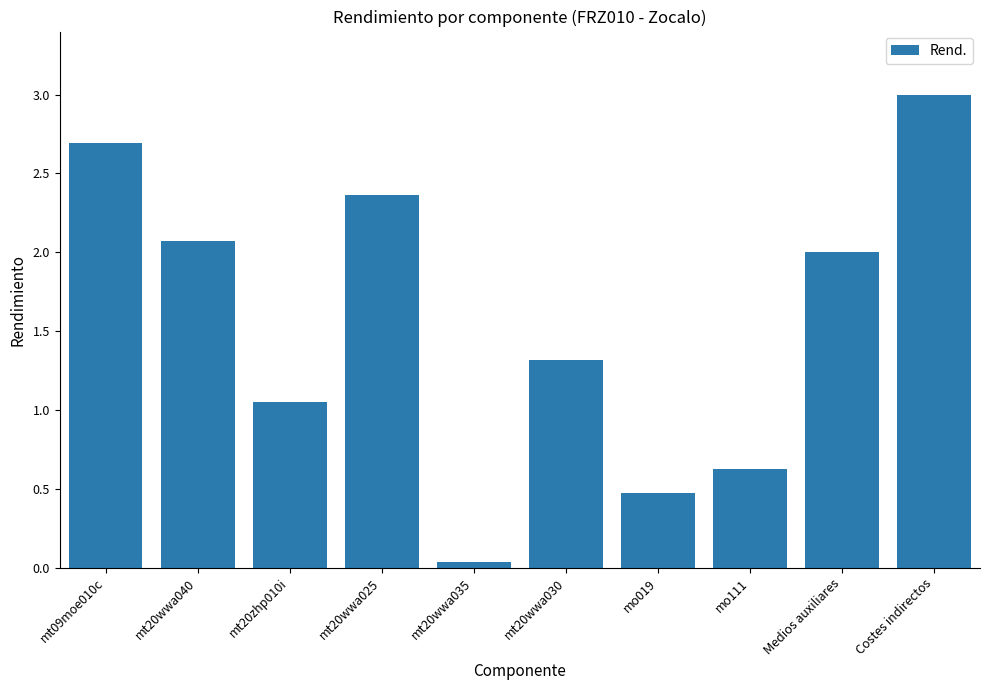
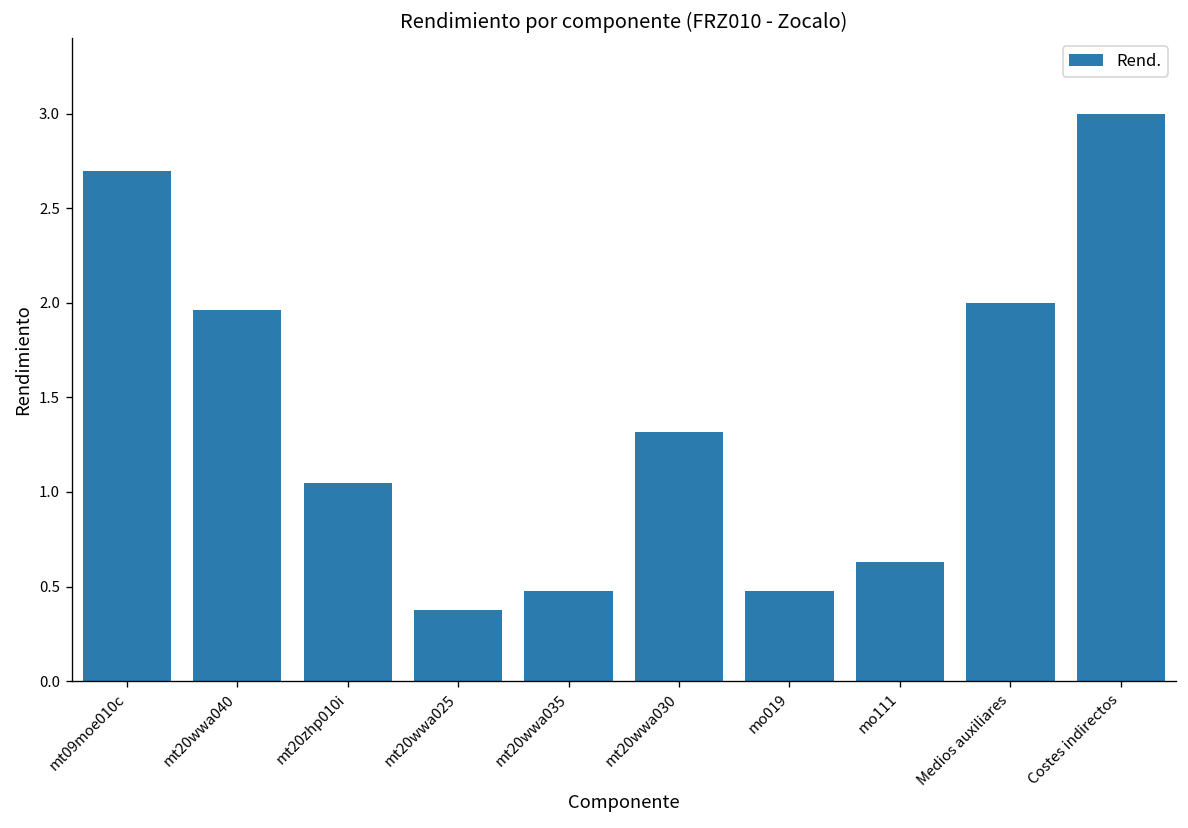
  {
    "mt09moe010c": 2.69,
-   "mt20wwa040": 2.07,
+   "mt20wwa040": 1.96,
    "mt20zhp010i": 1.05,
-   "mt20wwa025": 2.36,
-   "mt20wwa035": 0.04,
+   "mt20wwa025": 0.38,
+   "mt20wwa035": 0.48,
    "mt20wwa030": 1.32,
    "mo019": 0.48,
    "mo111": 0.63,
    "Medios auxiliares": 2.00,
    "Costes indirectos": 3.00
  }
